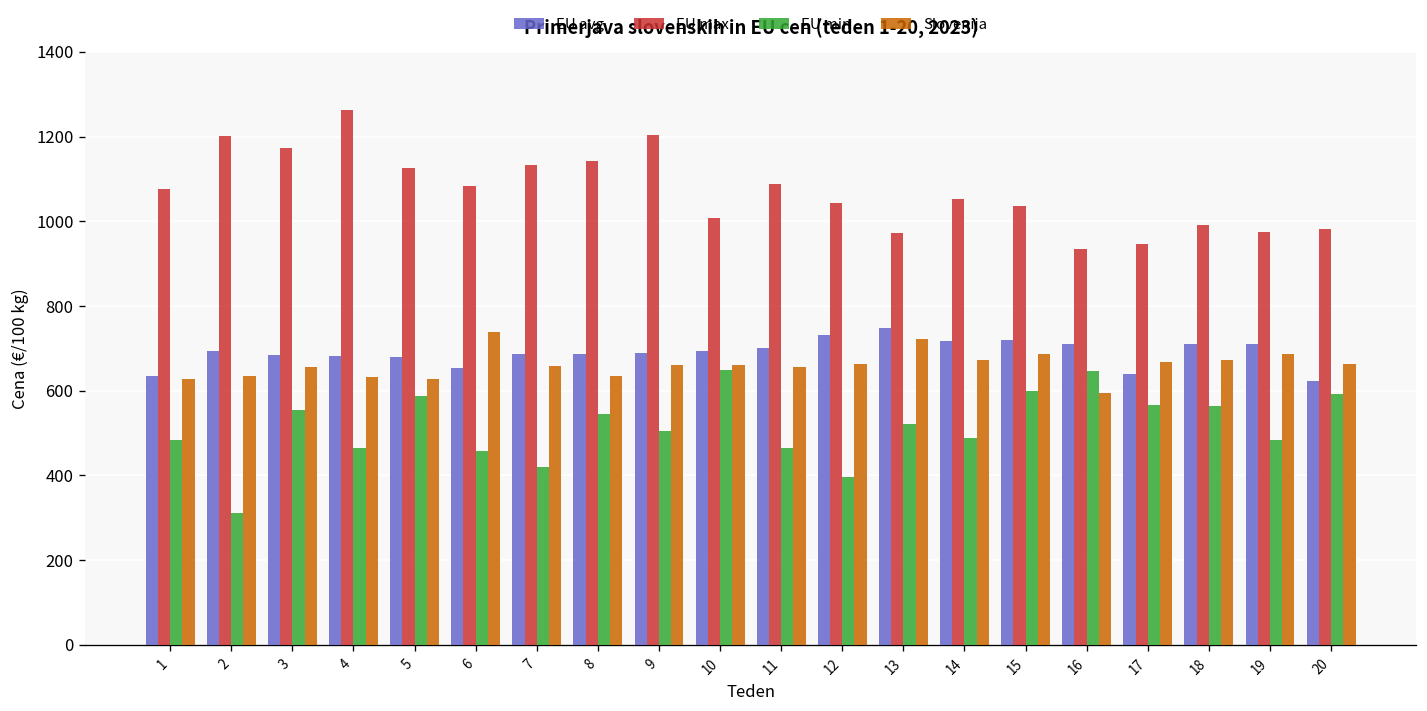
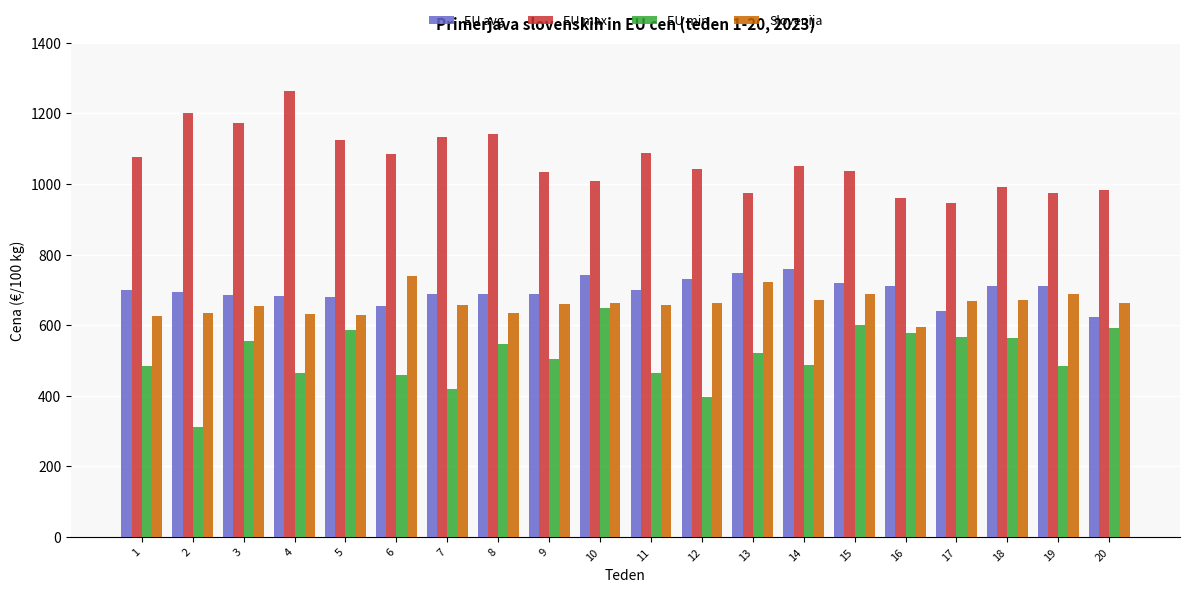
  {
    "EU avg": {
-     "1": 640,
+     "1": 700,
      "2": 690,
      "3": 690,
      "4": 680,
      "5": 680,
      "6": 650,
      "7": 690,
      "8": 690,
      "9": 690,
-     "10": 690,
+     "10": 740,
      "11": 700,
      "12": 730,
      "13": 750,
-     "14": 720,
+     "14": 760,
      "15": 720,
      "16": 710,
      "17": 640,
      "18": 710,
      "19": 710,
      "20": 620
    },
    "EU max": {
      "1": 1080,
      "2": 1200,
      "3": 1170,
      "4": 1260,
      "5": 1120,
      "6": 1080,
      "7": 1130,
      "8": 1140,
-     "9": 1200,
+     "9": 1030,
      "10": 1010,
      "11": 1090,
      "12": 1040,
      "13": 970,
      "14": 1050,
      "15": 1040,
-     "16": 930,
+     "16": 960,
      "17": 950,
      "18": 990,
      "19": 970,
      "20": 980
    },
    "EU min": {
      "1": 480,
      "2": 310,
      "3": 560,
      "4": 470,
      "5": 590,
      "6": 460,
      "7": 420,
      "8": 550,
      "9": 510,
      "10": 650,
      "11": 460,
      "12": 400,
      "13": 520,
      "14": 490,
      "15": 600,
-     "16": 650,
+     "16": 580,
      "17": 570,
      "18": 560,
      "19": 480,
      "20": 590
    },
    "Slovenija": {
      "1": 630,
      "2": 630,
      "3": 660,
      "4": 630,
      "5": 630,
      "6": 740,
      "7": 660,
      "8": 630,
      "9": 660,
      "10": 660,
      "11": 660,
      "12": 660,
      "13": 720,
      "14": 670,
      "15": 690,
      "16": 600,
      "17": 670,
      "18": 670,
      "19": 690,
      "20": 660
    }
  }
